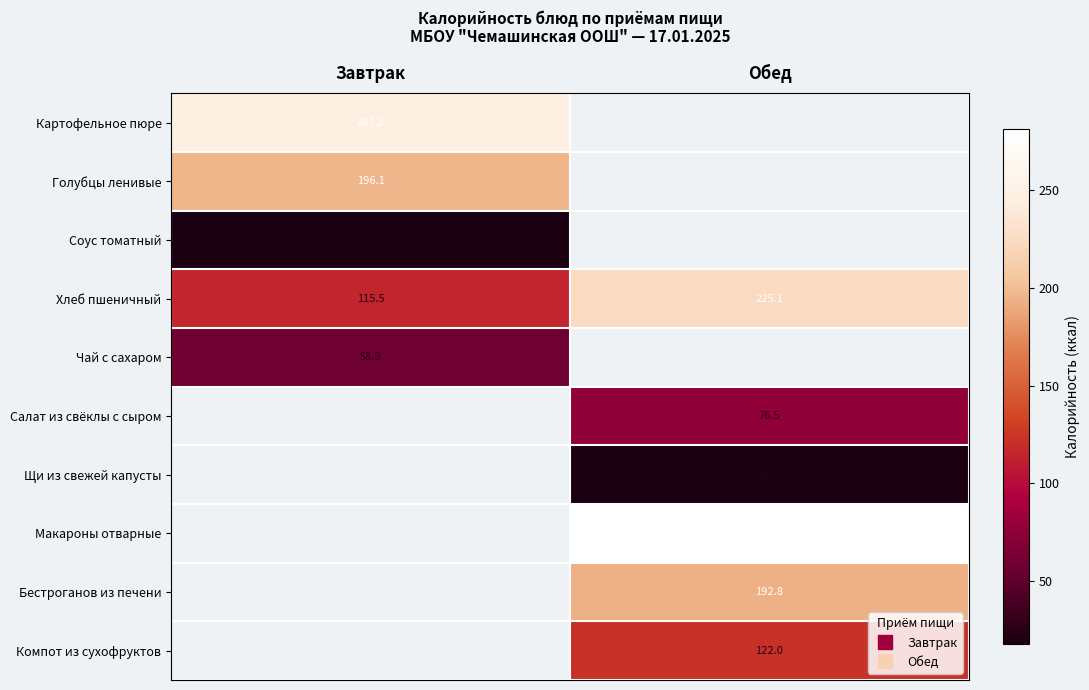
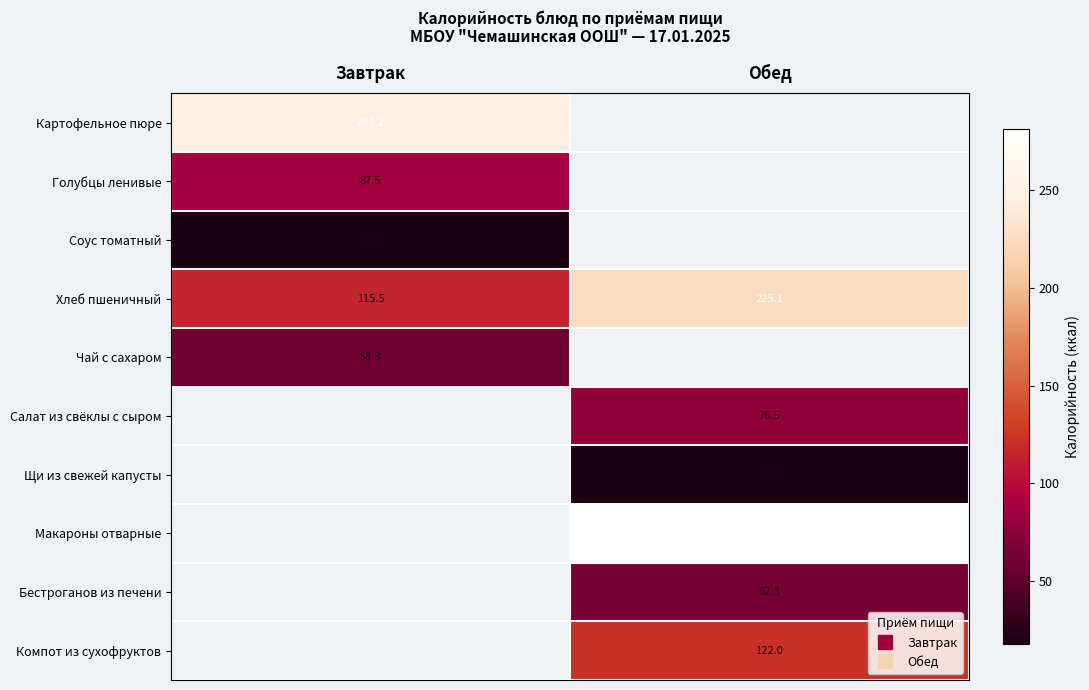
  {
    "Голубцы ленивые": {
-     "Завтрак": 196.1
+     "Завтрак": 87.5
    },
    "Хлеб пшеничный": {
      "Завтрак": 115.5,
      "Обед": 225.1
    },
    "Чай с сахаром": {
      "Завтрак": 58.3
    },
    "Салат из свёклы с сыром": {
      "Обед": 76.5
    },
    "Бестроганов из печени": {
-     "Обед": 192.8
+     "Обед": 62.3
    },
    "Компот из сухофруктов": {
      "Обед": 122.0
    }
  }
